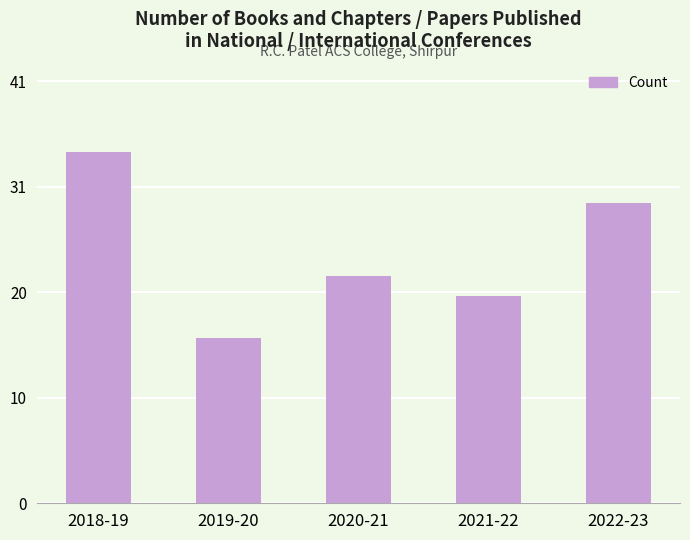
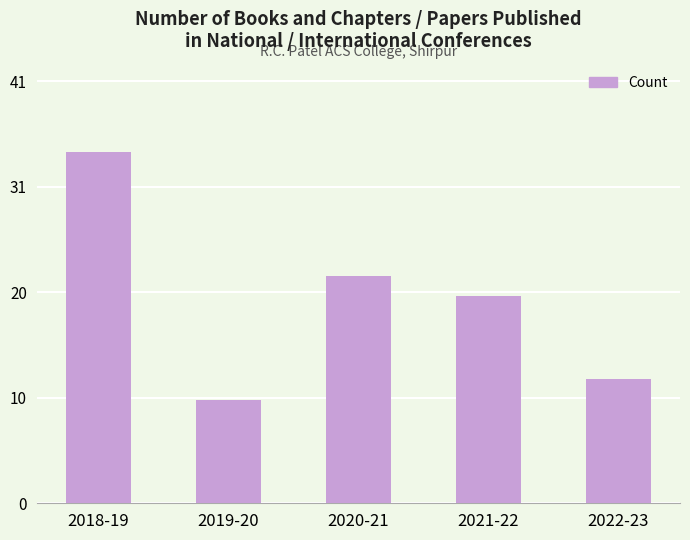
  {
    "2018-19": 34,
-   "2019-20": 16,
+   "2019-20": 10,
    "2020-21": 22,
    "2021-22": 20,
-   "2022-23": 29
+   "2022-23": 12
  }
